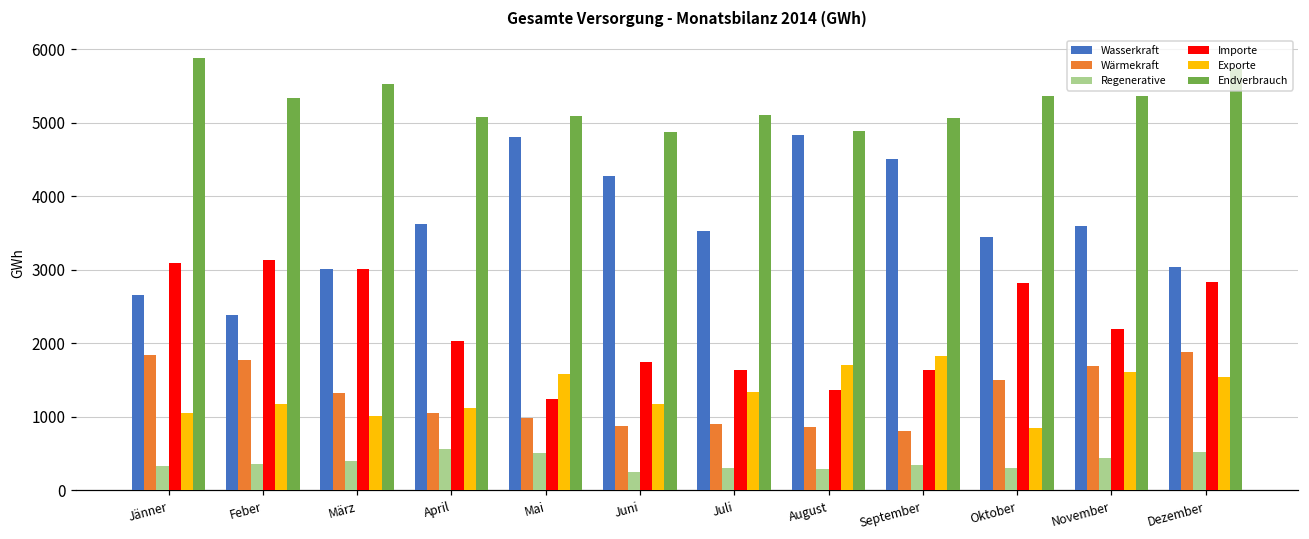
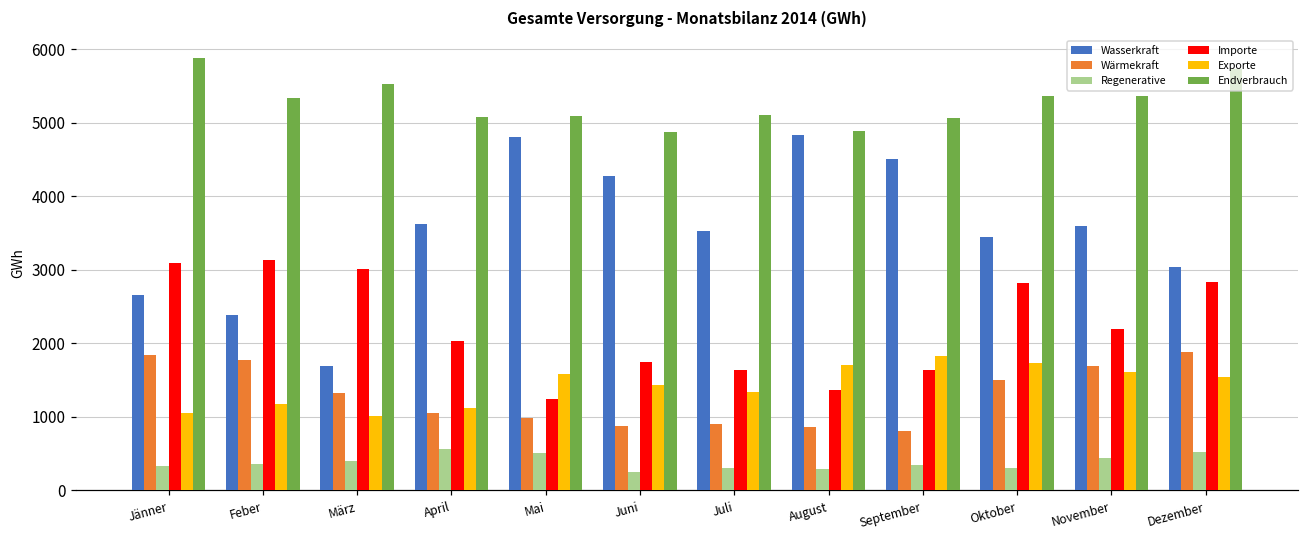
  {
    "Wasserkraft": {
      "Jänner": 2700,
      "Feber": 2400,
-     "März": 3000,
+     "März": 1700,
      "April": 3600,
      "Mai": 4800,
      "Juni": 4300,
      "Juli": 3500,
      "August": 4800,
      "September": 4500,
      "Oktober": 3400,
      "November": 3600,
      "Dezember": 3000
    },
    "Wärmekraft": {
      "Jänner": 1800,
      "Feber": 1800,
      "März": 1300,
      "April": 1100,
      "Mai": 1000,
      "Juni": 900,
      "Juli": 900,
      "August": 900,
      "September": 800,
      "Oktober": 1500,
      "November": 1700,
      "Dezember": 1900
    },
    "Regenerative": {
      "Jänner": 300,
      "Feber": 300,
      "März": 400,
      "April": 600,
      "Mai": 500,
      "Juni": 200,
      "Juli": 300,
      "August": 300,
      "September": 300,
      "Oktober": 300,
      "November": 400,
      "Dezember": 500
    },
    "Importe": {
      "Jänner": 3100,
      "Feber": 3100,
      "März": 3000,
      "April": 2000,
      "Mai": 1200,
      "Juni": 1700,
      "Juli": 1600,
      "August": 1400,
      "September": 1600,
      "Oktober": 2800,
      "November": 2200,
      "Dezember": 2800
    },
    "Exporte": {
      "Jänner": 1000,
      "Feber": 1200,
      "März": 1000,
      "April": 1100,
      "Mai": 1600,
-     "Juni": 1200,
+     "Juni": 1400,
      "Juli": 1300,
      "August": 1700,
      "September": 1800,
-     "Oktober": 800,
+     "Oktober": 1700,
      "November": 1600,
      "Dezember": 1500
    },
    "Endverbrauch": {
      "Jänner": 5900,
      "Feber": 5300,
      "März": 5500,
      "April": 5100,
      "Mai": 5100,
      "Juni": 4900,
      "Juli": 5100,
      "August": 4900,
      "September": 5100,
      "Oktober": 5400,
      "November": 5400
    }
  }
